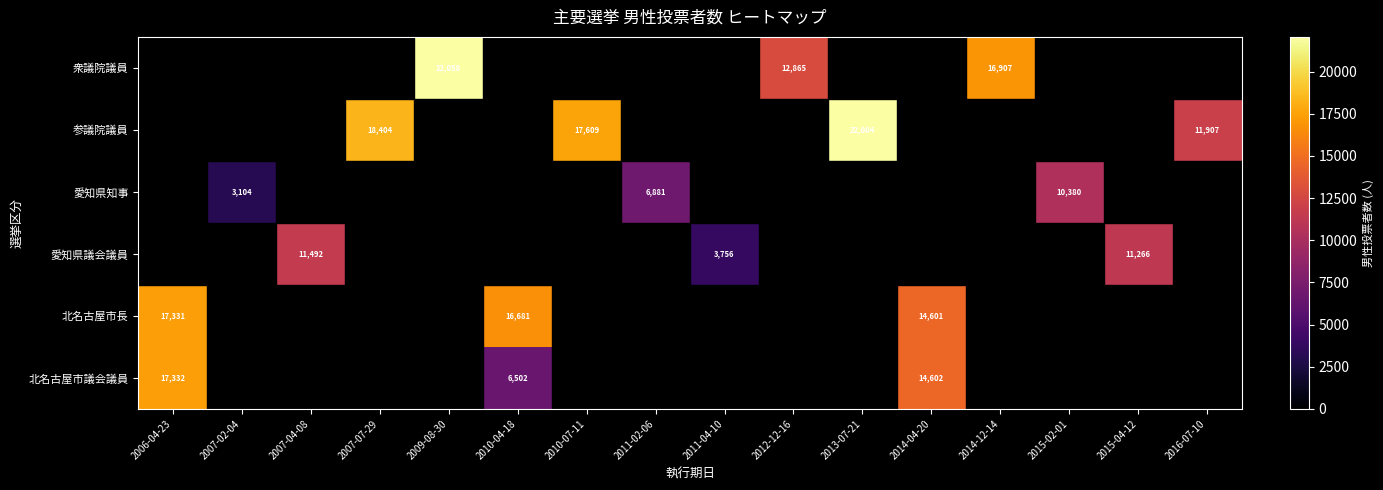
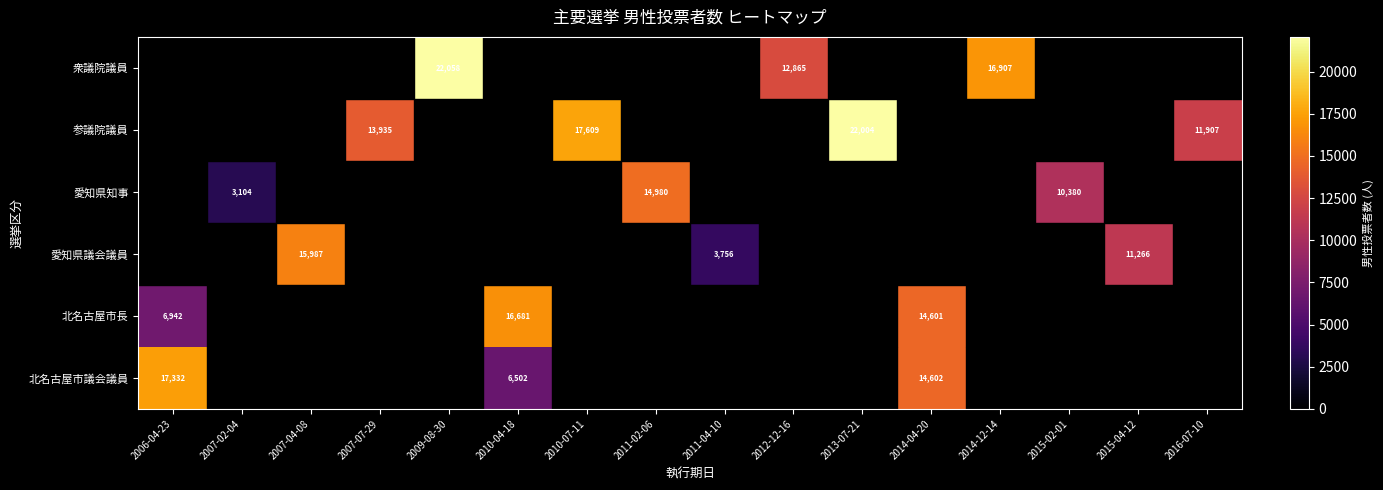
  {
    "衆議院議員": {
      "2009-08-30": "22,058",
      "2012-12-16": "12,865",
      "2014-12-14": "16,907"
    },
    "参議院議員": {
-     "2007-07-29": "18,404",
+     "2007-07-29": "13,935",
      "2010-07-11": "17,609",
      "2013-07-21": "22,004",
      "2016-07-10": "11,907"
    },
    "愛知県知事": {
      "2007-02-04": "3,104",
-     "2011-02-06": "6,881",
+     "2011-02-06": "14,980",
      "2015-02-01": "10,380"
    },
    "愛知県議会議員": {
-     "2007-04-08": "11,492",
+     "2007-04-08": "15,987",
      "2011-04-10": "3,756",
      "2015-04-12": "11,266"
    },
    "北名古屋市長": {
-     "2006-04-23": "17,331",
+     "2006-04-23": "6,942",
      "2010-04-18": "16,681",
      "2014-04-20": "14,601"
    },
    "北名古屋市議会議員": {
      "2006-04-23": "17,332",
      "2010-04-18": "6,502",
      "2014-04-20": "14,602"
    }
  }
